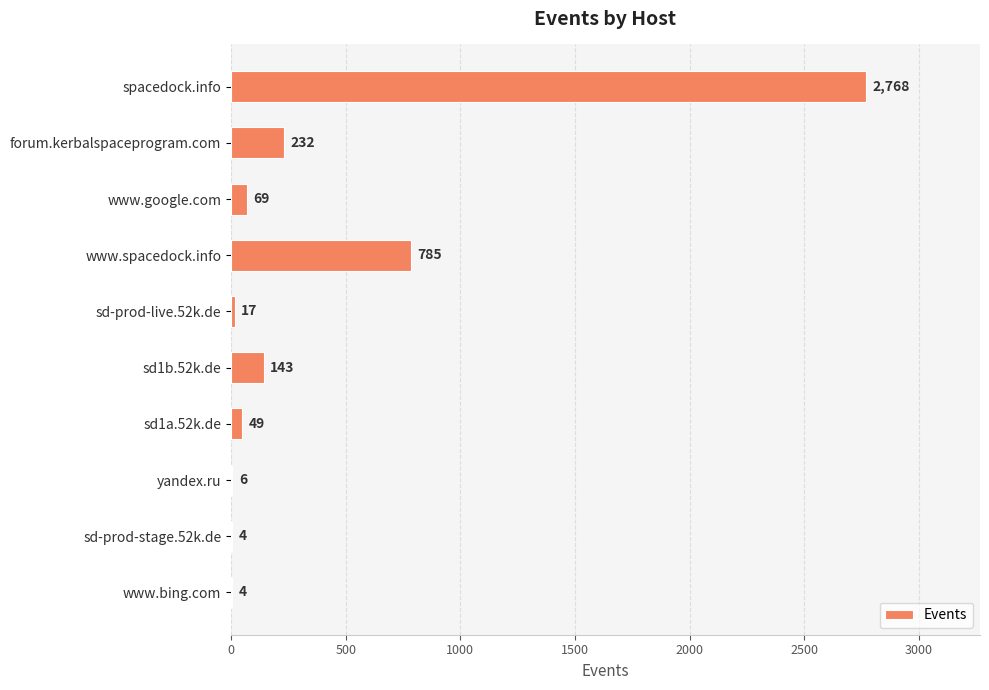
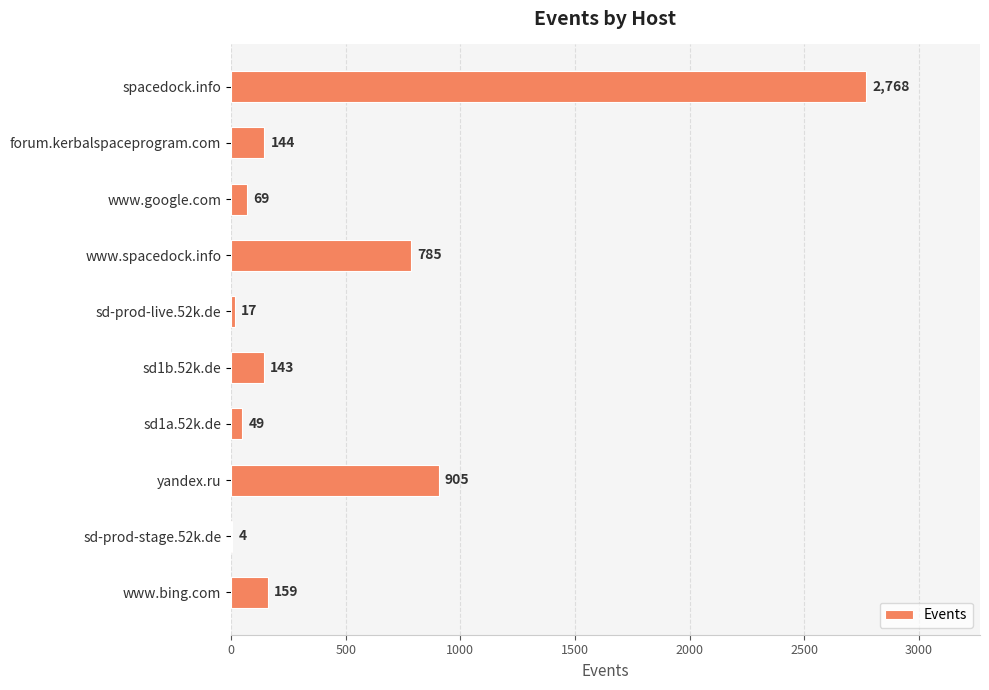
  {
    "spacedock.info": "2,768",
-   "forum.kerbalspaceprogram.com": "232",
+   "forum.kerbalspaceprogram.com": "144",
    "www.google.com": "69",
    "www.spacedock.info": "785",
    "sd-prod-live.52k.de": "17",
    "sd1b.52k.de": "143",
    "sd1a.52k.de": "49",
-   "yandex.ru": "6",
+   "yandex.ru": "905",
    "sd-prod-stage.52k.de": "4",
-   "www.bing.com": "4"
+   "www.bing.com": "159"
  }
